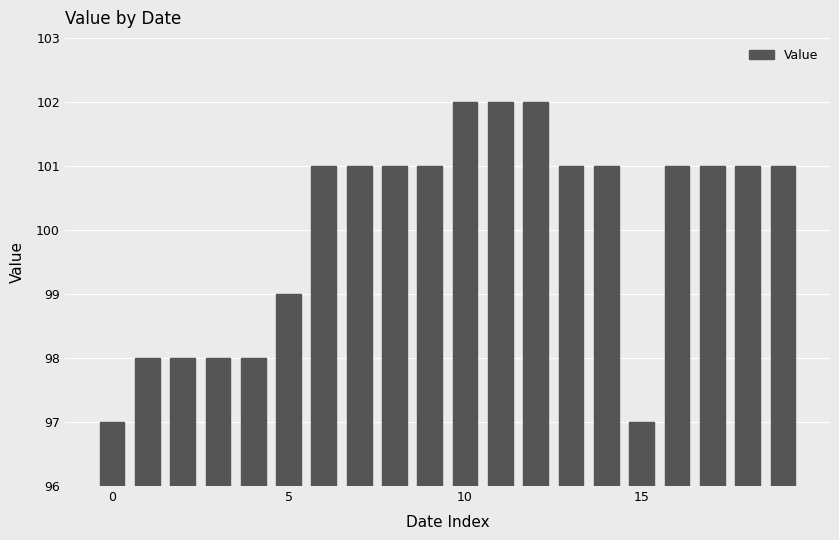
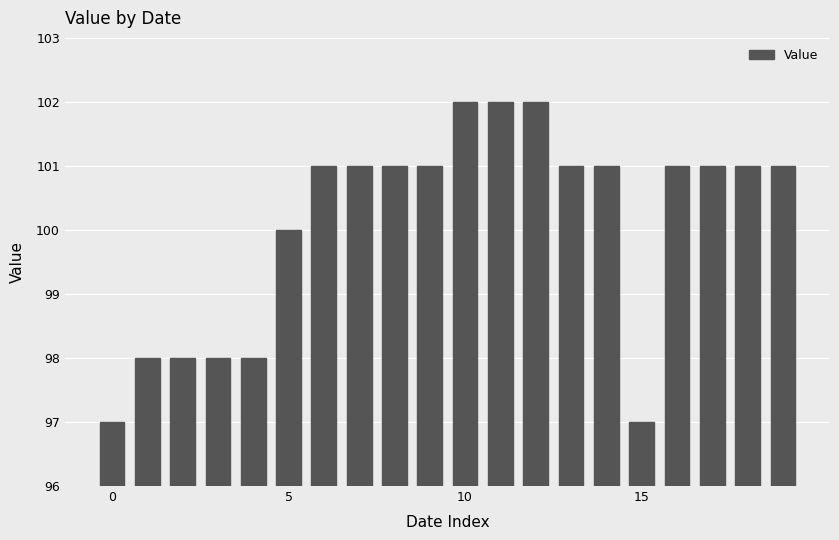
  {
    "0": 97,
-   "5": 99,
+   "5": 100,
    "10": 102,
    "15": 97
  }
